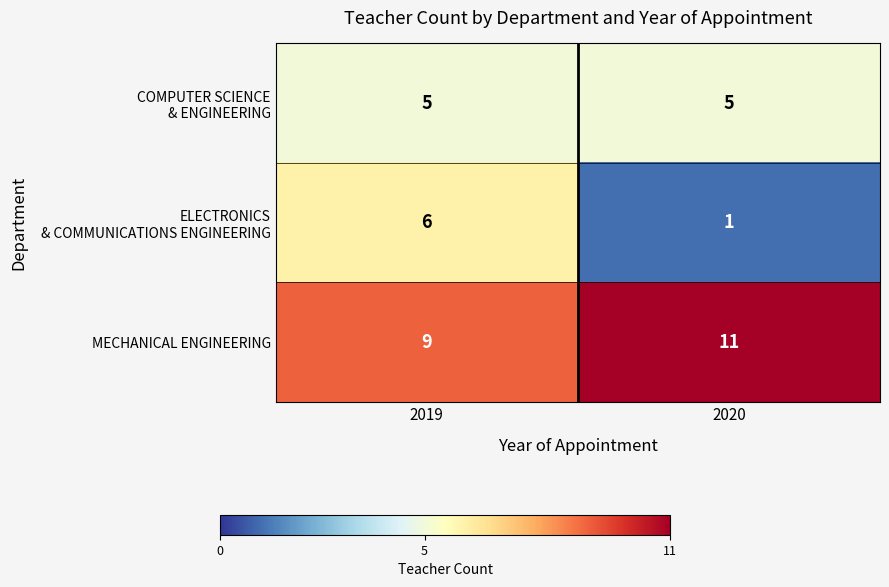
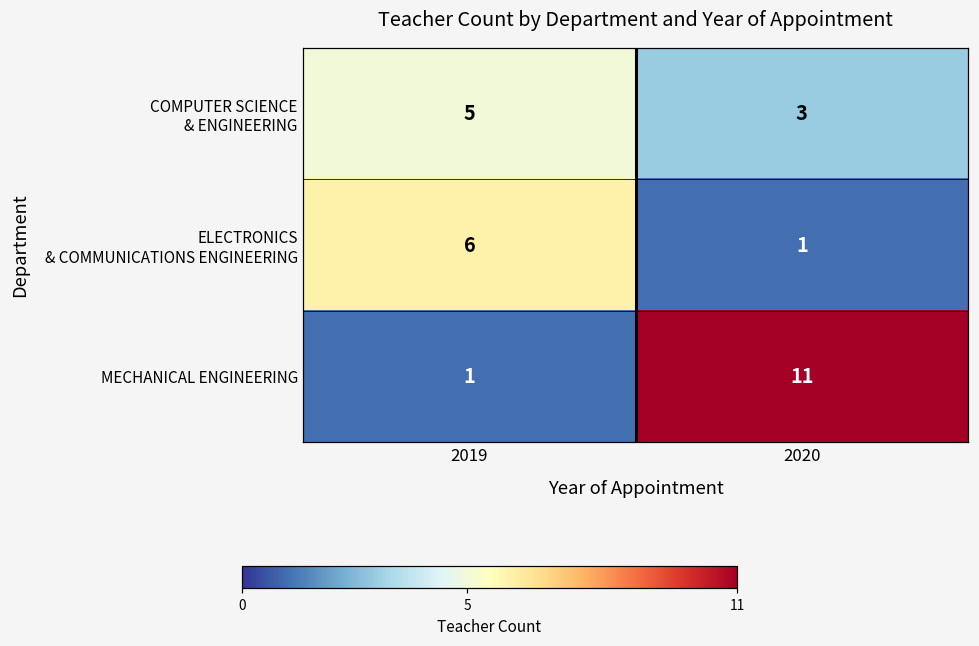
  {
    "COMPUTER SCIENCE & ENGINEERING": {
      "2019": 5,
-     "2020": 5
+     "2020": 3
    },
    "ELECTRONICS & COMMUNICATIONS ENGINEERING": {
      "2019": 6,
      "2020": 1
    },
    "MECHANICAL ENGINEERING": {
-     "2019": 9,
+     "2019": 1,
      "2020": 11
    }
  }
